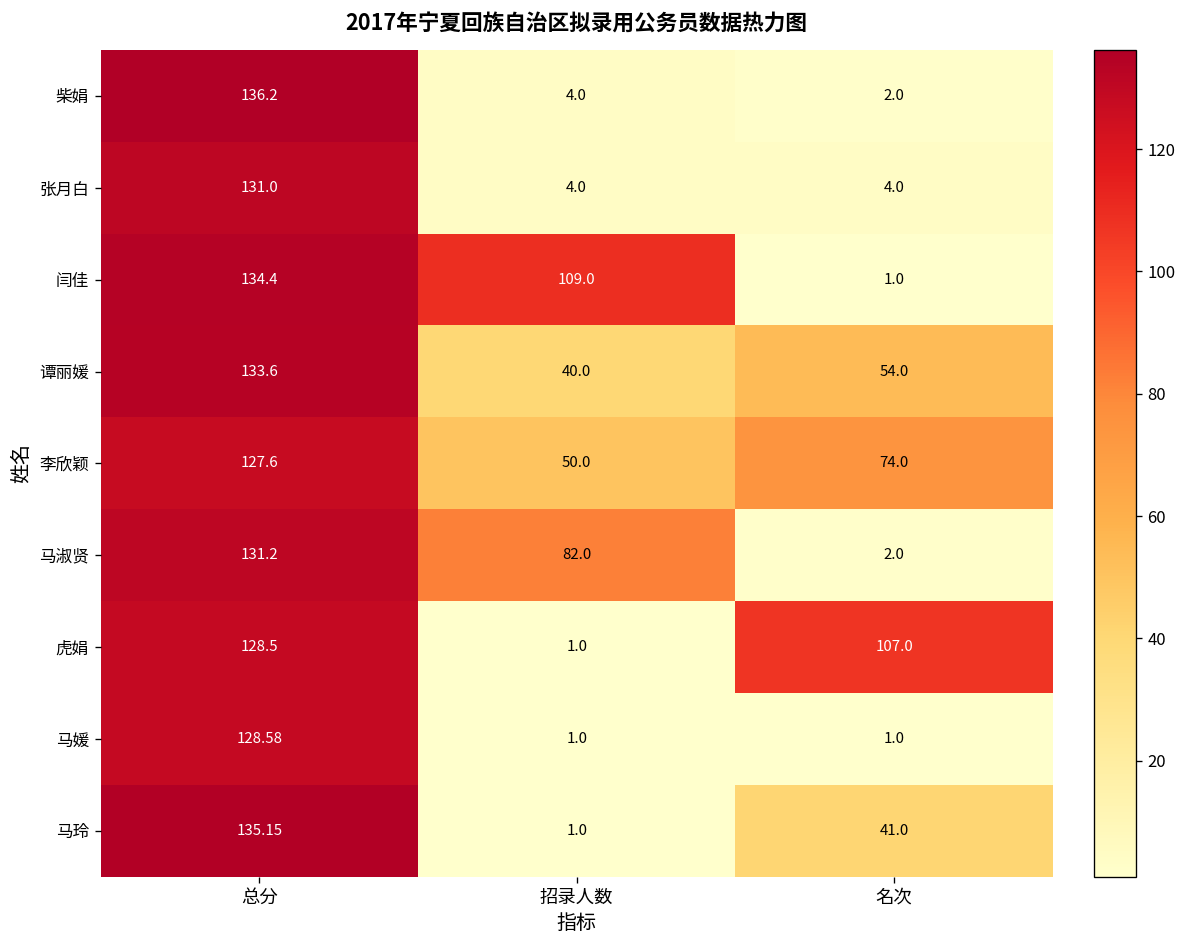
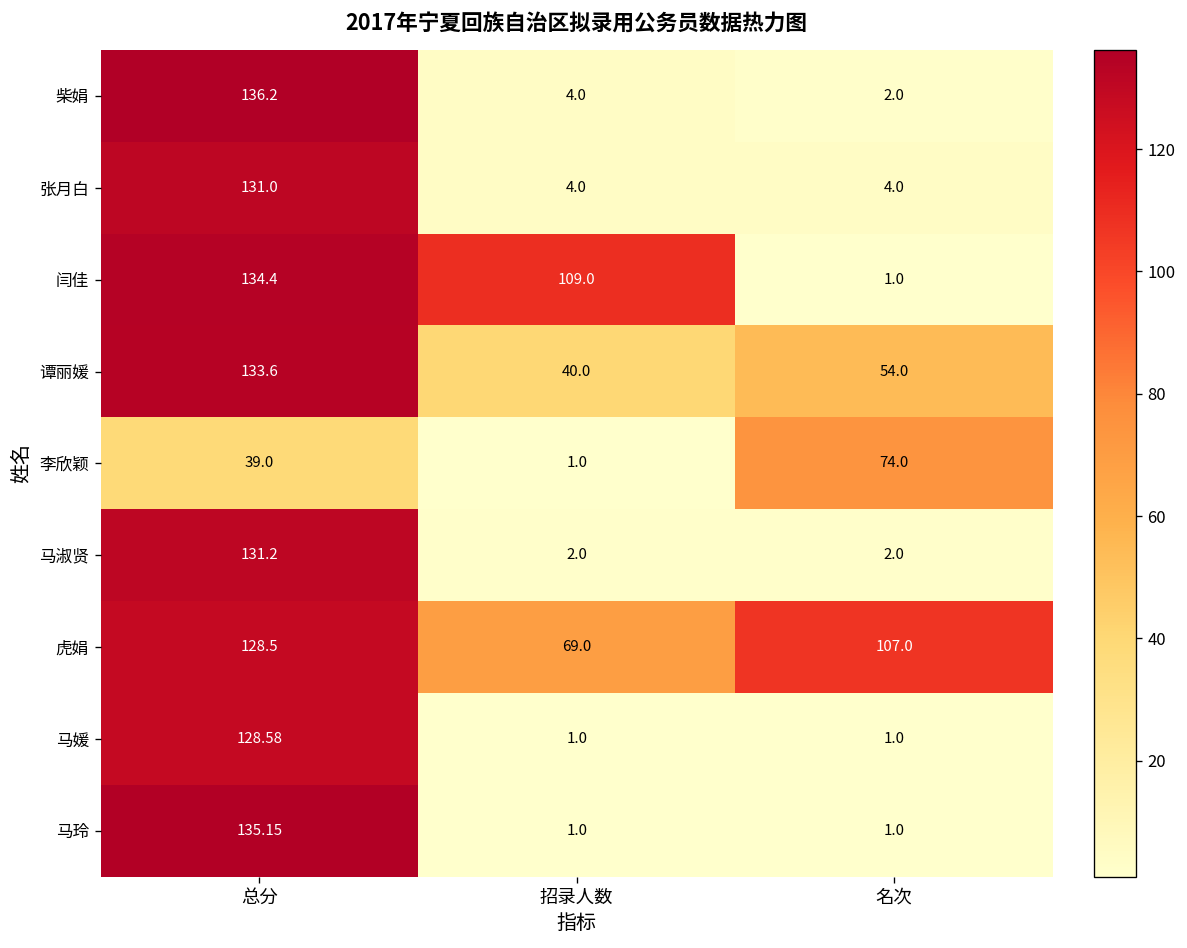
  {
    "柴娟": {
      "总分": 136.2,
      "招录人数": 4.0,
      "名次": 2.0
    },
    "张月白": {
      "总分": 131.0,
      "招录人数": 4.0,
      "名次": 4.0
    },
    "闫佳": {
      "总分": 134.4,
      "招录人数": 109.0,
      "名次": 1.0
    },
    "谭丽媛": {
      "总分": 133.6,
      "招录人数": 40.0,
      "名次": 54.0
    },
    "李欣颖": {
-     "总分": 127.6,
-     "招录人数": 50.0,
+     "总分": 39.0,
+     "招录人数": 1.0,
      "名次": 74.0
    },
    "马淑贤": {
      "总分": 131.2,
-     "招录人数": 82.0,
+     "招录人数": 2.0,
      "名次": 2.0
    },
    "虎娟": {
      "总分": 128.5,
-     "招录人数": 1.0,
+     "招录人数": 69.0,
      "名次": 107.0
    },
    "马媛": {
      "总分": 128.58,
      "招录人数": 1.0,
      "名次": 1.0
    },
    "马玲": {
      "总分": 135.15,
      "招录人数": 1.0,
-     "名次": 41.0
+     "名次": 1.0
    }
  }
